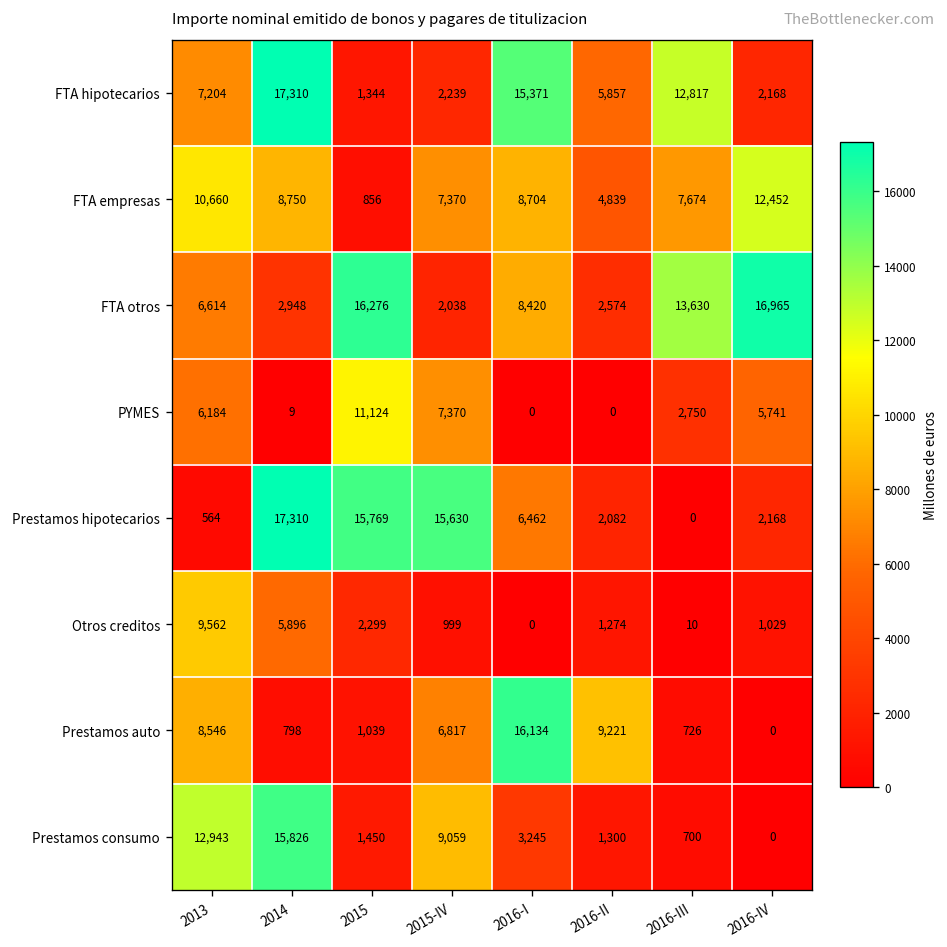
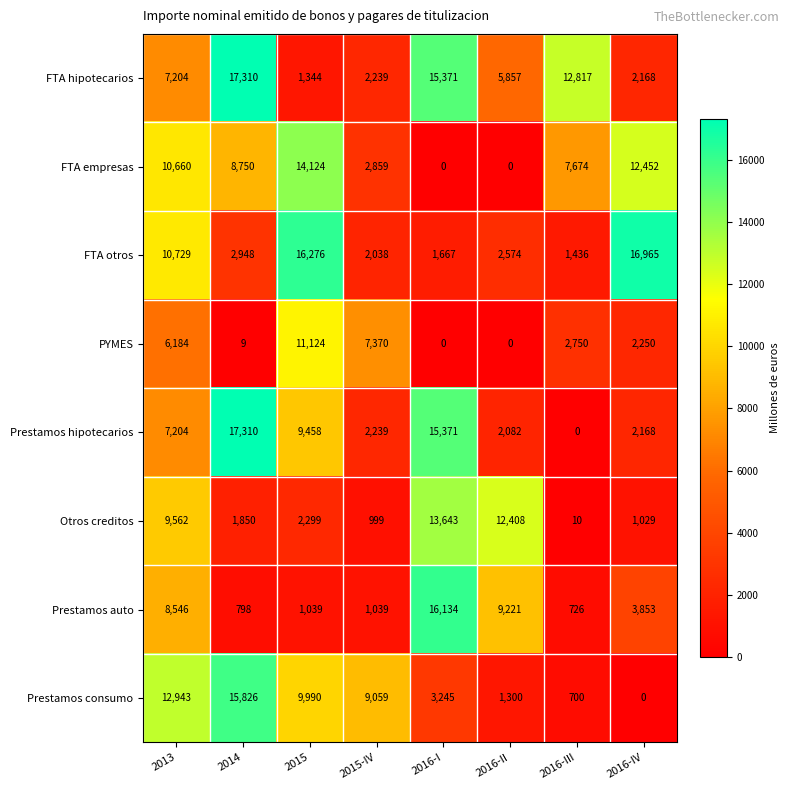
  {
    "FTA hipotecarios": {
      "2013": "7,204",
      "2014": "17,310",
      "2015": "1,344",
      "2015-IV": "2,239",
      "2016-I": "15,371",
      "2016-II": "5,857",
      "2016-III": "12,817",
      "2016-IV": "2,168"
    },
    "FTA empresas": {
      "2013": "10,660",
      "2014": "8,750",
-     "2015": "856",
-     "2015-IV": "7,370",
-     "2016-I": "8,704",
-     "2016-II": "4,839",
+     "2015": "14,124",
+     "2015-IV": "2,859",
+     "2016-I": "0",
+     "2016-II": "0",
      "2016-III": "7,674",
      "2016-IV": "12,452"
    },
    "FTA otros": {
-     "2013": "6,614",
+     "2013": "10,729",
      "2014": "2,948",
      "2015": "16,276",
      "2015-IV": "2,038",
-     "2016-I": "8,420",
+     "2016-I": "1,667",
      "2016-II": "2,574",
-     "2016-III": "13,630",
+     "2016-III": "1,436",
      "2016-IV": "16,965"
    },
    "PYMES": {
      "2013": "6,184",
      "2014": "9",
      "2015": "11,124",
      "2015-IV": "7,370",
      "2016-I": "0",
      "2016-II": "0",
      "2016-III": "2,750",
-     "2016-IV": "5,741"
+     "2016-IV": "2,250"
    },
    "Prestamos hipotecarios": {
-     "2013": "564",
+     "2013": "7,204",
      "2014": "17,310",
-     "2015": "15,769",
-     "2015-IV": "15,630",
-     "2016-I": "6,462",
+     "2015": "9,458",
+     "2015-IV": "2,239",
+     "2016-I": "15,371",
      "2016-II": "2,082",
      "2016-III": "0",
      "2016-IV": "2,168"
    },
    "Otros creditos": {
      "2013": "9,562",
-     "2014": "5,896",
+     "2014": "1,850",
      "2015": "2,299",
      "2015-IV": "999",
-     "2016-I": "0",
-     "2016-II": "1,274",
+     "2016-I": "13,643",
+     "2016-II": "12,408",
      "2016-III": "10",
      "2016-IV": "1,029"
    },
    "Prestamos auto": {
      "2013": "8,546",
      "2014": "798",
      "2015": "1,039",
-     "2015-IV": "6,817",
+     "2015-IV": "1,039",
      "2016-I": "16,134",
      "2016-II": "9,221",
      "2016-III": "726",
-     "2016-IV": "0"
+     "2016-IV": "3,853"
    },
    "Prestamos consumo": {
      "2013": "12,943",
      "2014": "15,826",
-     "2015": "1,450",
+     "2015": "9,990",
      "2015-IV": "9,059",
      "2016-I": "3,245",
      "2016-II": "1,300",
      "2016-III": "700",
      "2016-IV": "0"
    }
  }
